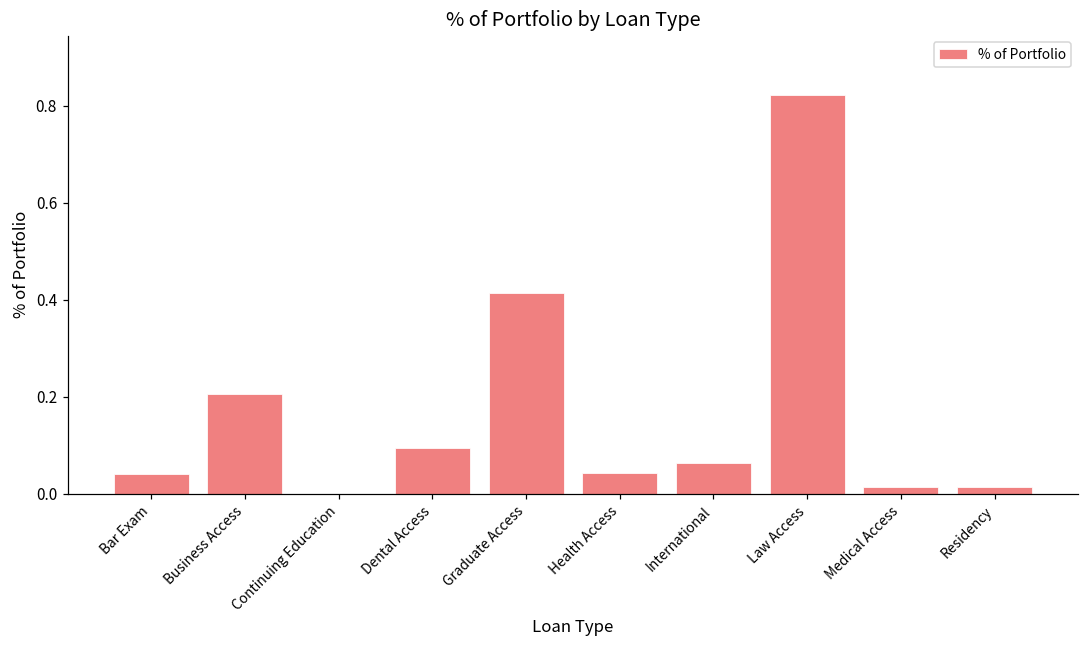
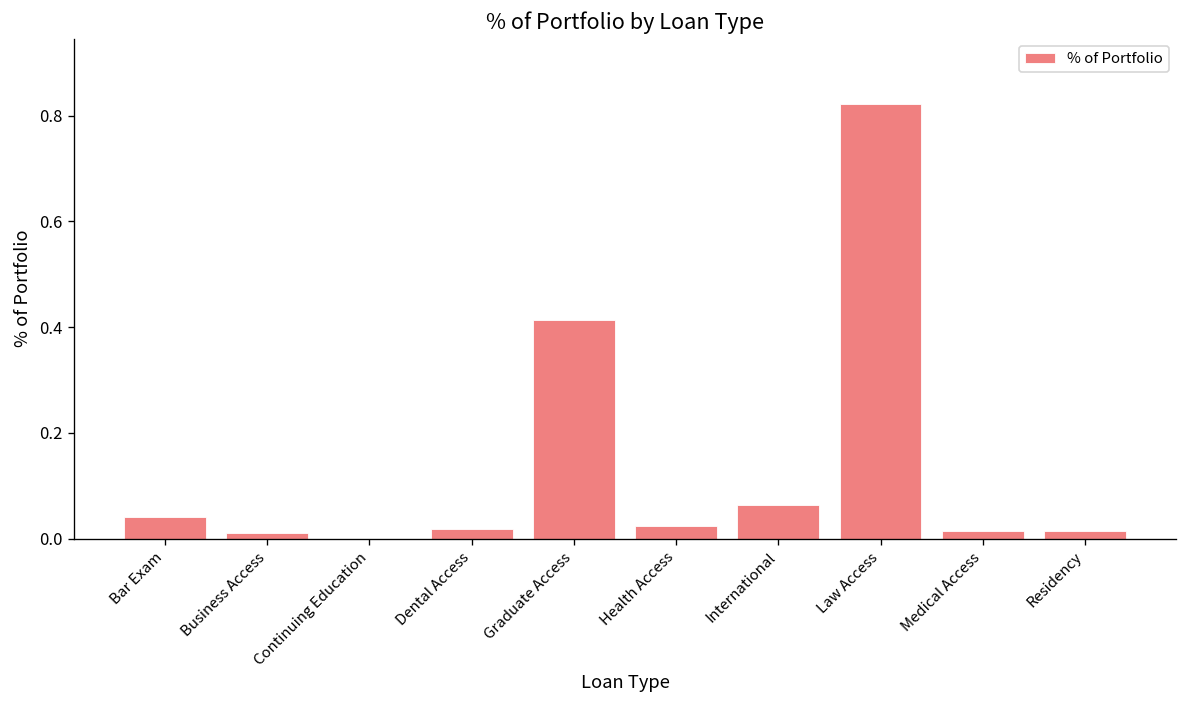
  {
    "Bar Exam": 0.04,
-   "Business Access": 0.21,
-   "Dental Access": 0.09,
+   "Business Access": 0.01,
+   "Dental Access": 0.02,
    "Graduate Access": 0.41,
-   "Health Access": 0.04,
+   "Health Access": 0.02,
    "International": 0.06,
    "Law Access": 0.82,
    "Medical Access": 0.01,
    "Residency": 0.01
  }
